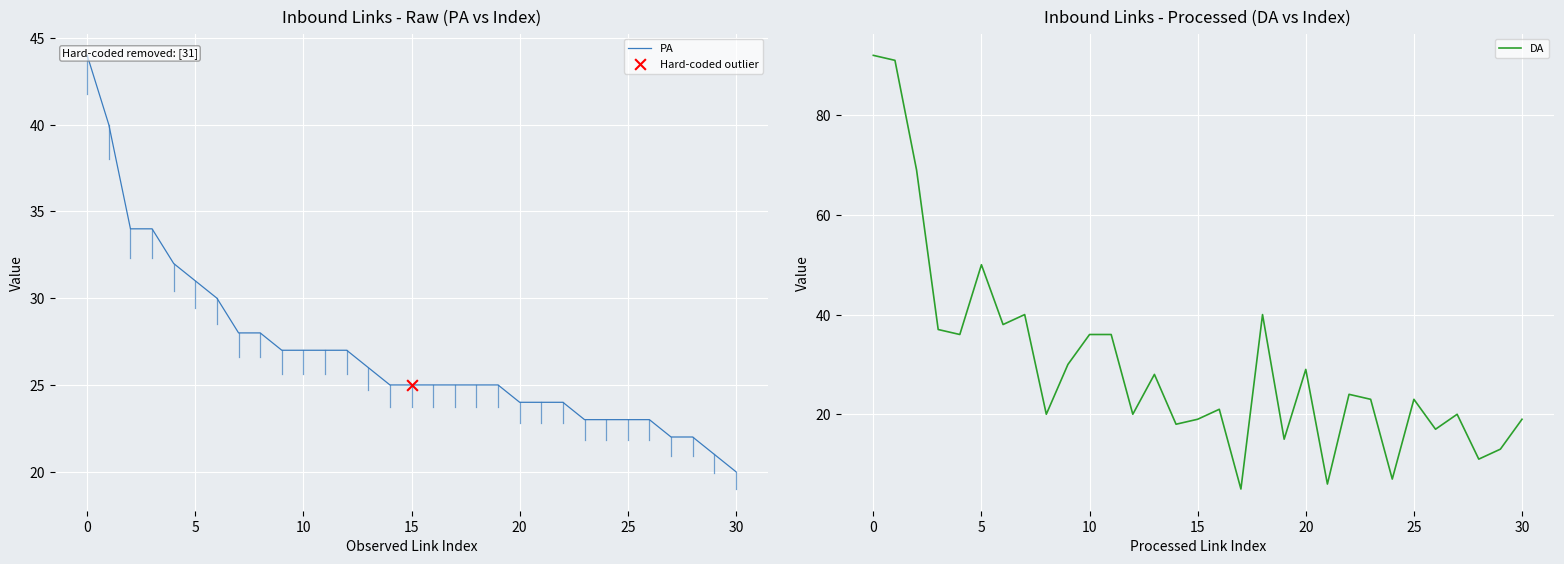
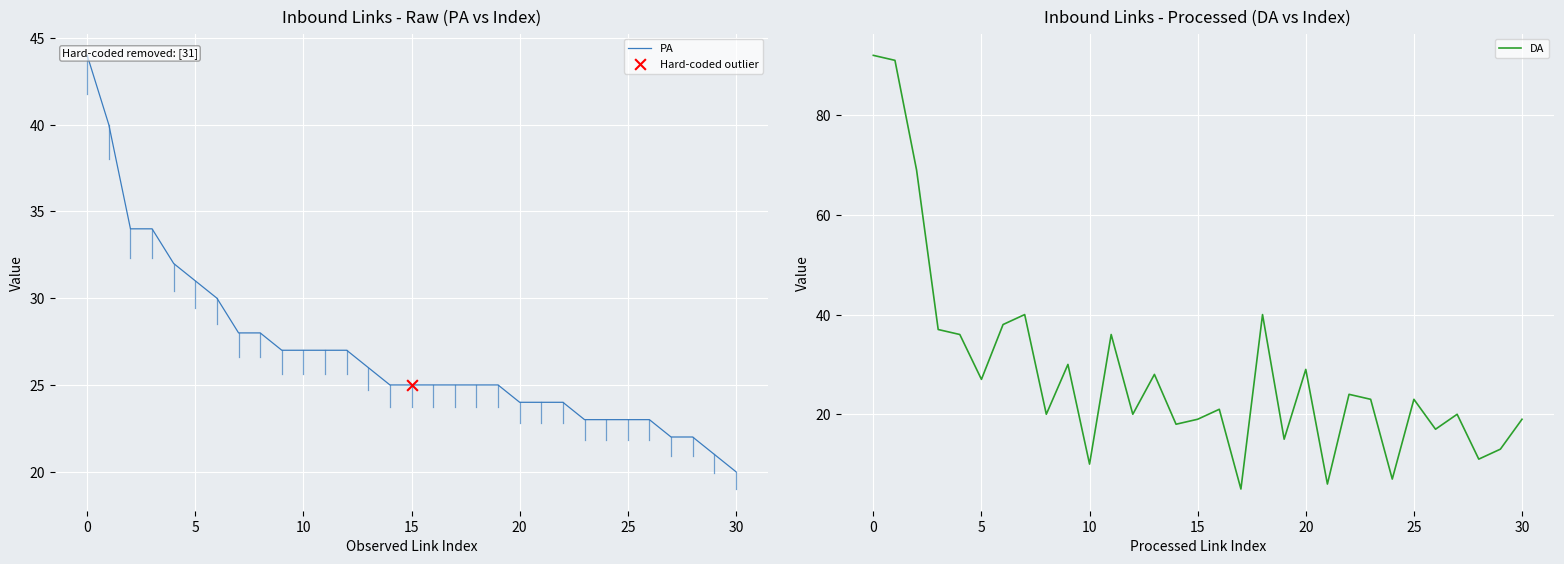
  {
    "Inbound Links - Processed (DA vs Index)": {
      "0": 92,
-     "5": 50,
-     "10": 36,
+     "5": 27,
+     "10": 10,
      "15": 19,
      "20": 29,
      "25": 23,
      "30": 19
    }
  }
